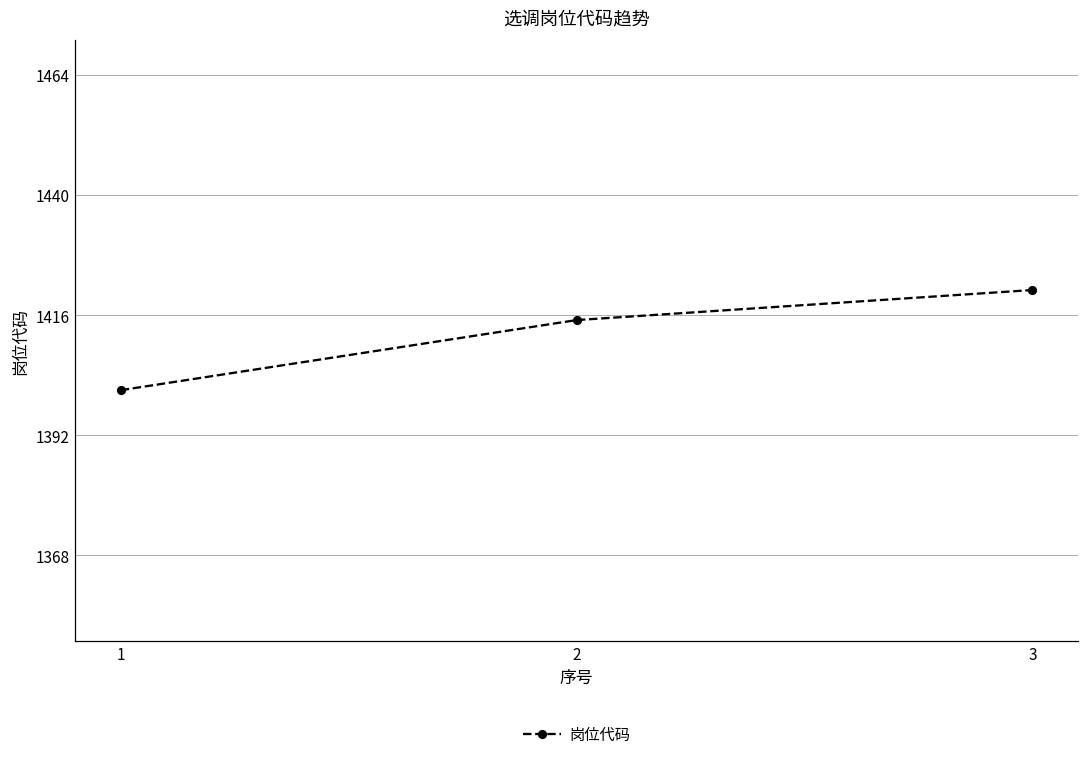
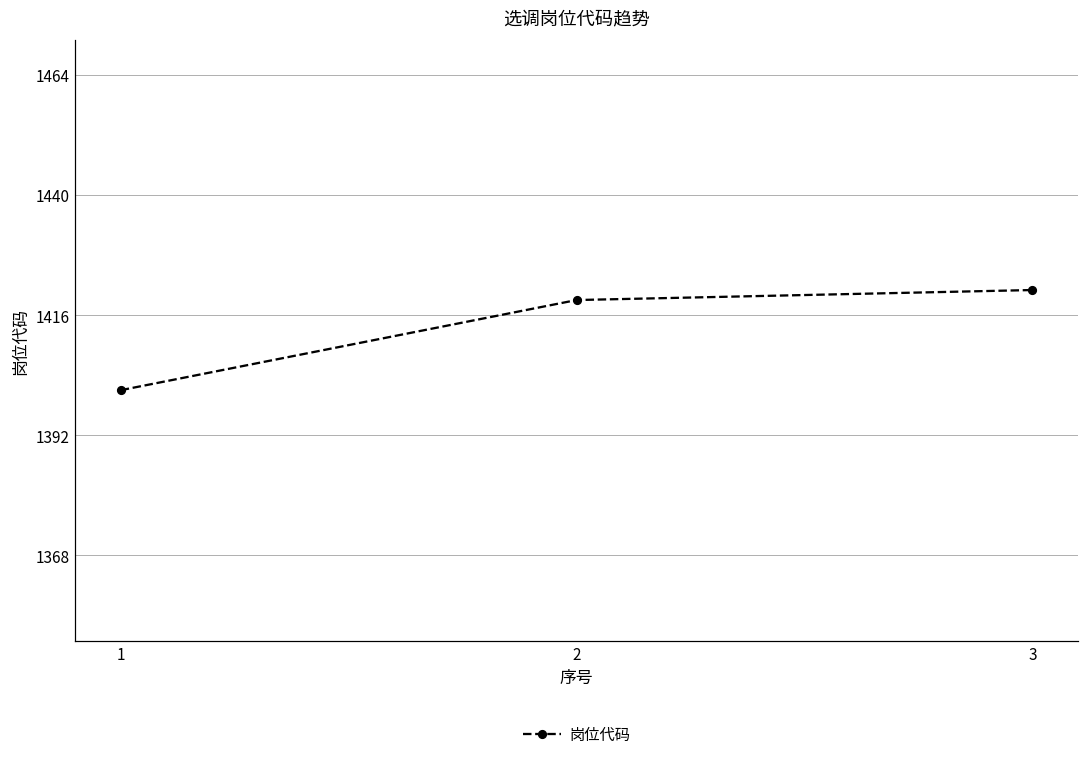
  {
    "1": 1401,
-   "2": 1415,
+   "2": 1419,
    "3": 1421
  }
